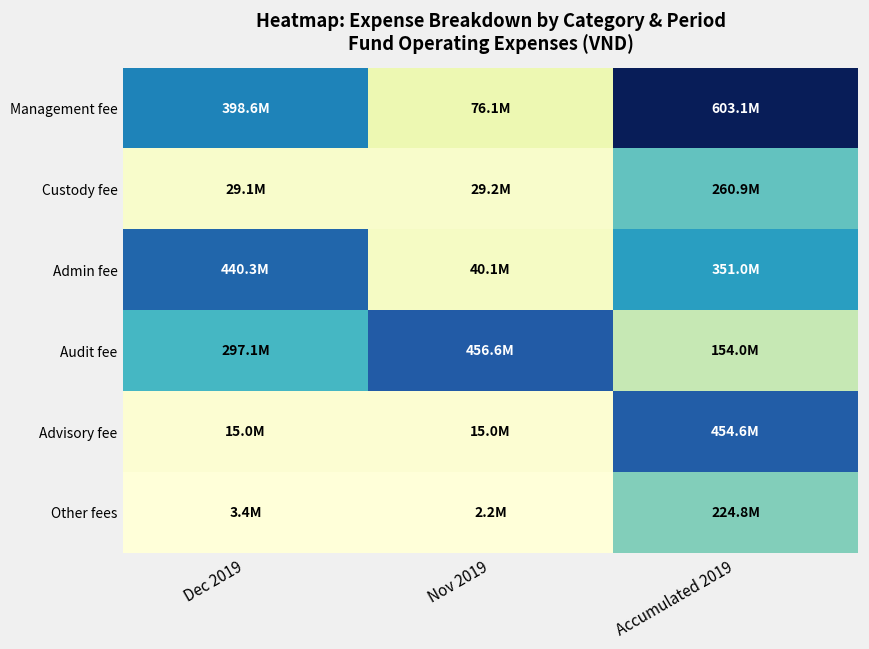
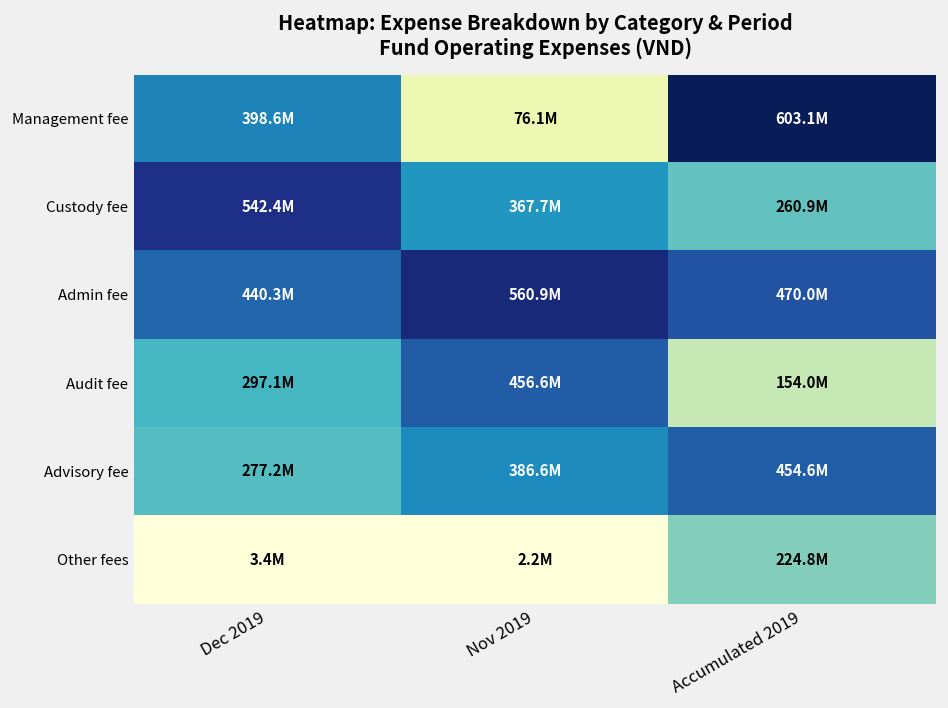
  {
    "Management fee": {
      "Dec 2019": "398.6M",
      "Nov 2019": "76.1M",
      "Accumulated 2019": "603.1M"
    },
    "Custody fee": {
-     "Dec 2019": "29.1M",
-     "Nov 2019": "29.2M",
+     "Dec 2019": "542.4M",
+     "Nov 2019": "367.7M",
      "Accumulated 2019": "260.9M"
    },
    "Admin fee": {
      "Dec 2019": "440.3M",
-     "Nov 2019": "40.1M",
-     "Accumulated 2019": "351.0M"
+     "Nov 2019": "560.9M",
+     "Accumulated 2019": "470.0M"
    },
    "Audit fee": {
      "Dec 2019": "297.1M",
      "Nov 2019": "456.6M",
      "Accumulated 2019": "154.0M"
    },
    "Advisory fee": {
-     "Dec 2019": "15.0M",
-     "Nov 2019": "15.0M",
+     "Dec 2019": "277.2M",
+     "Nov 2019": "386.6M",
      "Accumulated 2019": "454.6M"
    },
    "Other fees": {
      "Dec 2019": "3.4M",
      "Nov 2019": "2.2M",
      "Accumulated 2019": "224.8M"
    }
  }
